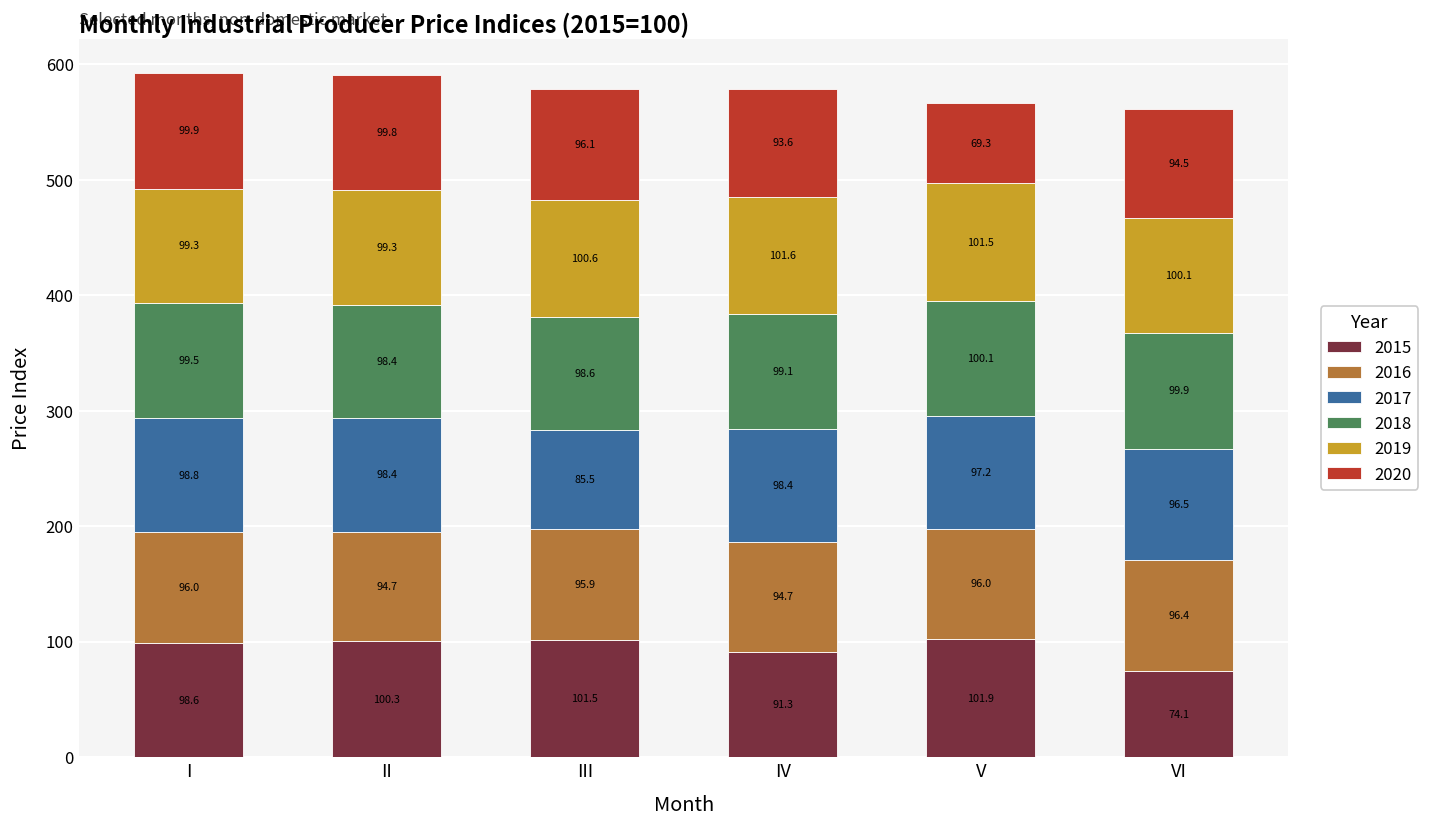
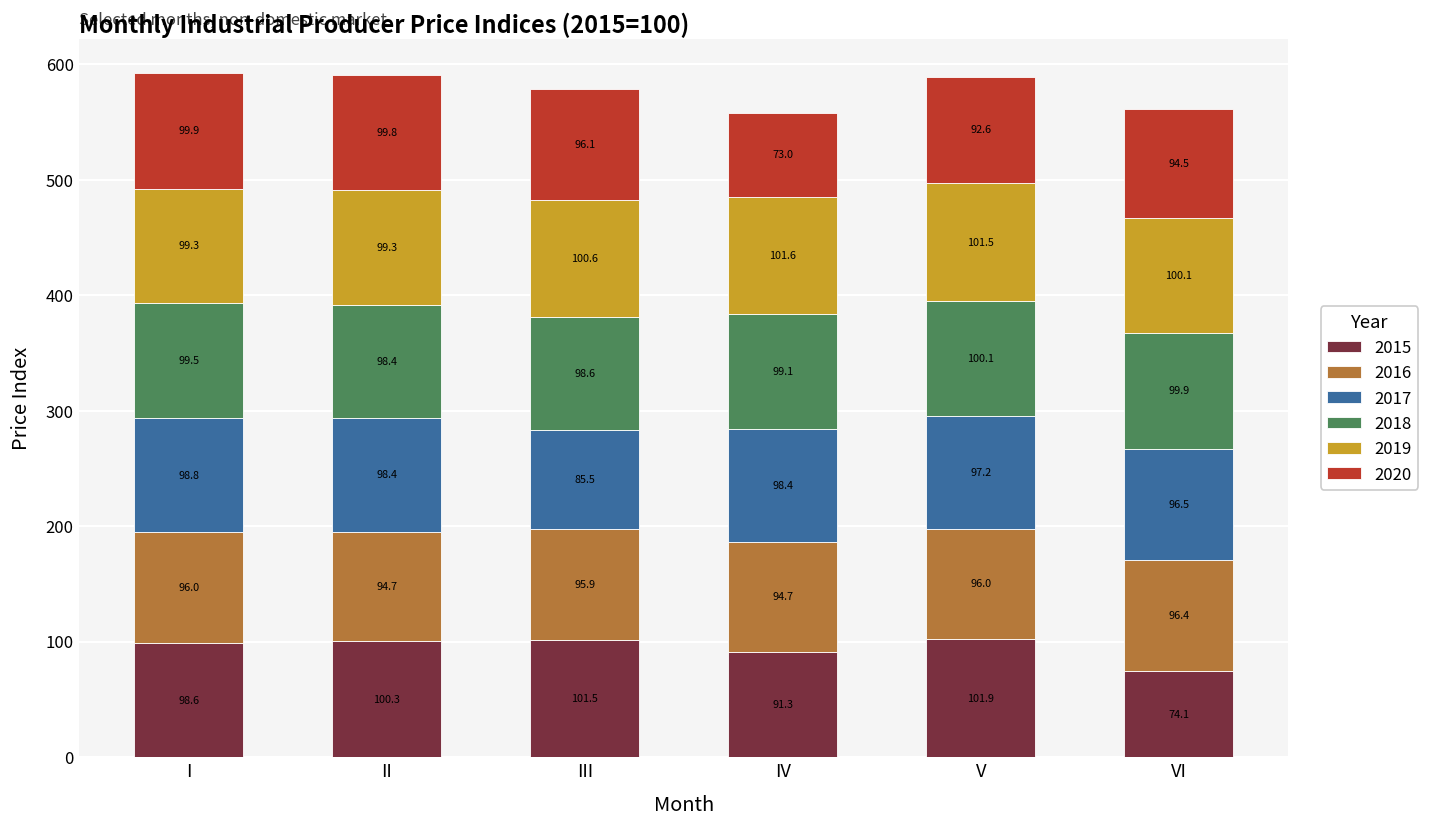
  {
    "2015": {
      "I": 98.6,
      "II": 100.3,
      "III": 101.5,
      "IV": 91.3,
      "V": 101.9,
      "VI": 74.1
    },
    "2017": {
      "I": 98.8,
      "II": 98.4,
      "III": 85.5,
      "IV": 98.4,
      "V": 97.2,
      "VI": 96.5
    },
    "2018": {
      "I": 99.5,
      "II": 98.4,
      "III": 98.6,
      "IV": 99.1,
      "V": 100.1,
      "VI": 99.9
    },
    "2020": {
      "I": 99.9,
      "II": 99.8,
      "III": 96.1,
-     "IV": 93.6,
-     "V": 69.3,
+     "IV": 73.0,
+     "V": 92.6,
      "VI": 94.5
    }
  }
